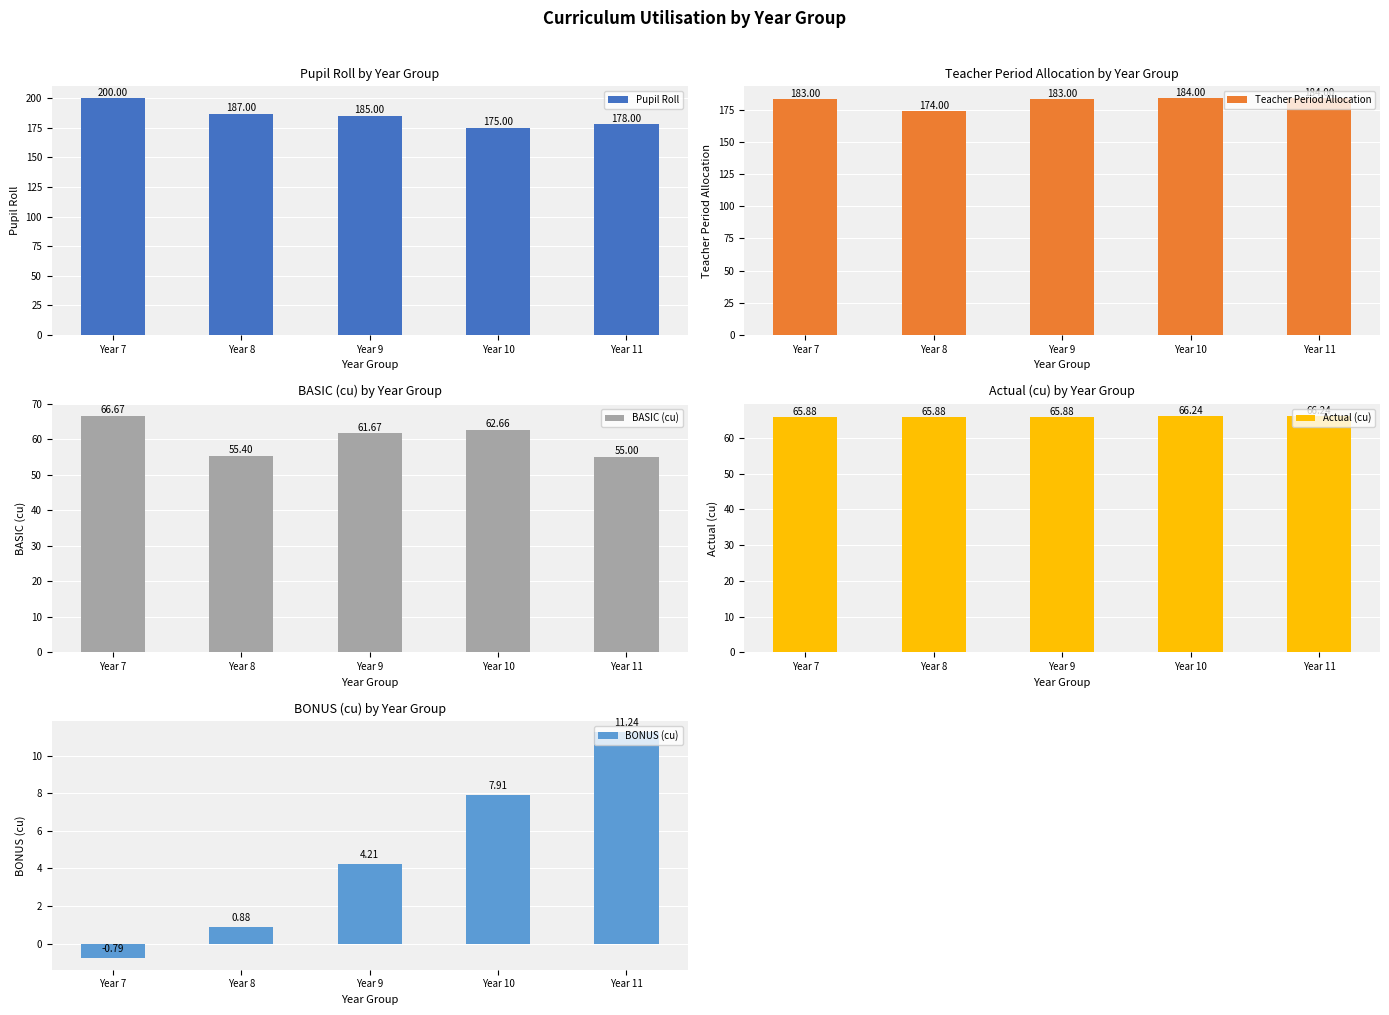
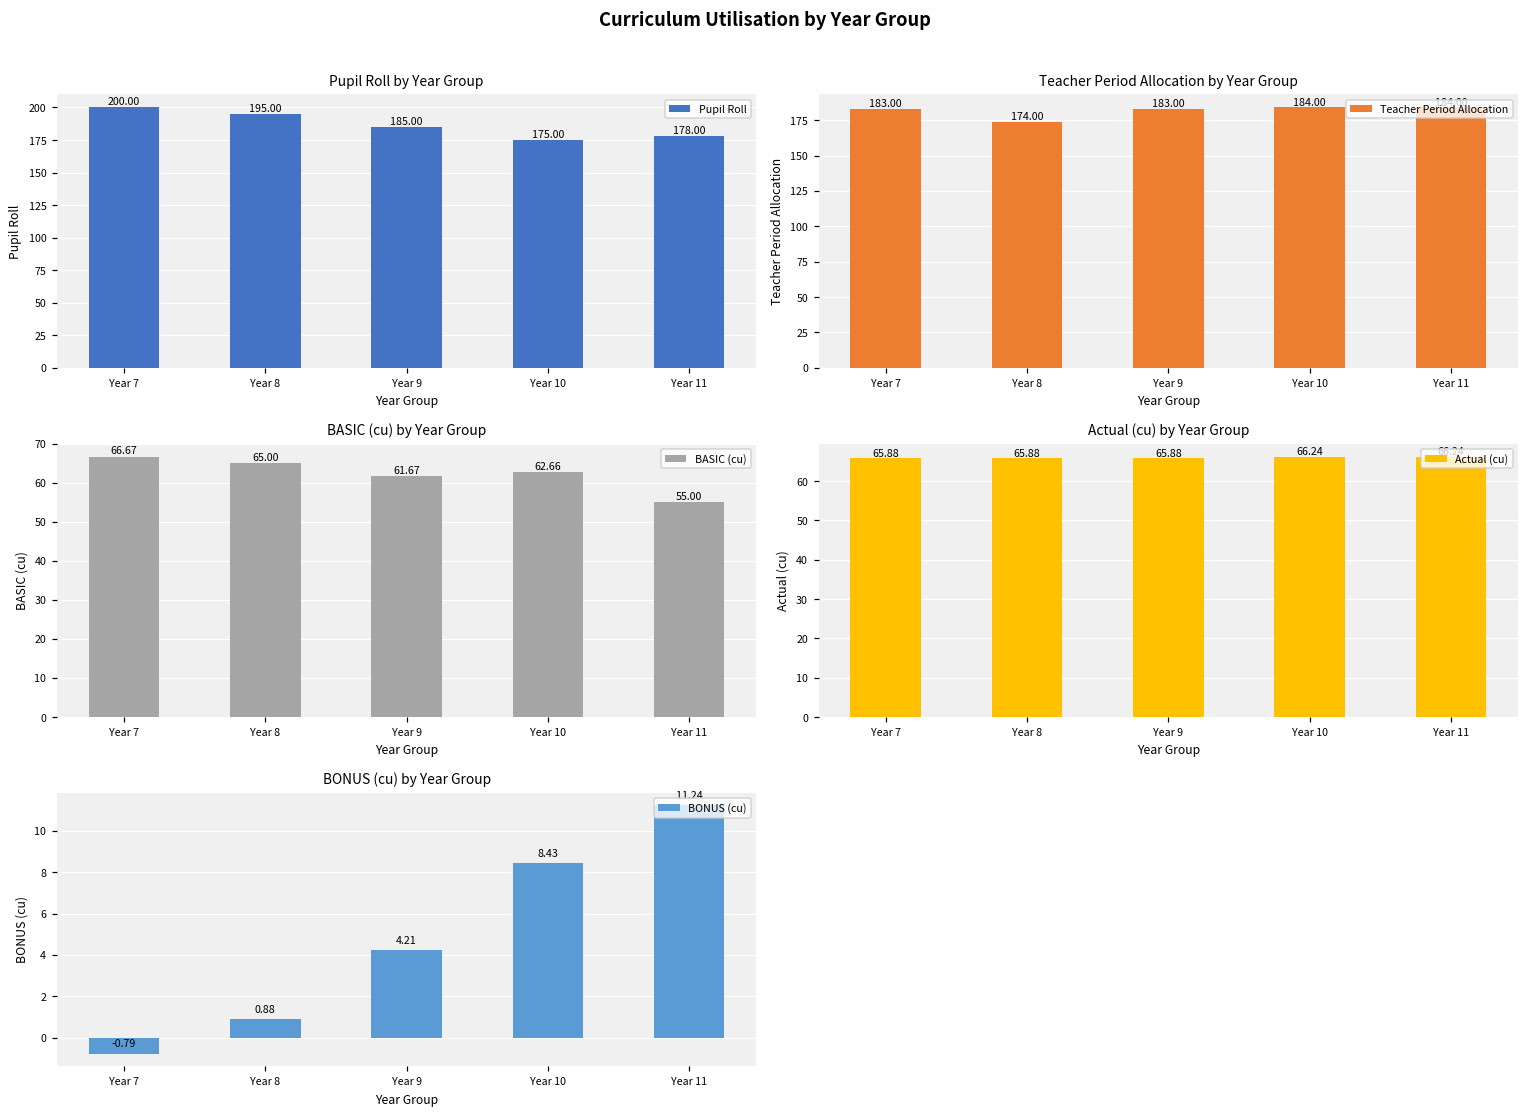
  {
    "Pupil Roll by Year Group": {
      "Year 7": 200.00,
-     "Year 8": 187.00,
+     "Year 8": 195.00,
      "Year 9": 185.00,
      "Year 10": 175.00,
      "Year 11": 178.00
    },
    "Teacher Period Allocation by Year Group": {
      "Year 7": 183.00,
      "Year 8": 174.00,
      "Year 9": 183.00,
      "Year 10": 184.00
    },
    "BASIC (cu) by Year Group": {
      "Year 7": 66.67,
-     "Year 8": 55.40,
+     "Year 8": 65.00,
      "Year 9": 61.67,
      "Year 10": 62.66,
      "Year 11": 55.00
    },
    "Actual (cu) by Year Group": {
      "Year 7": 65.88,
      "Year 8": 65.88,
      "Year 9": 65.88,
      "Year 10": 66.24
    },
    "BONUS (cu) by Year Group": {
      "Year 7": -0.79,
      "Year 8": 0.88,
      "Year 9": 4.21,
-     "Year 10": 7.91
+     "Year 10": 8.43
    }
  }
